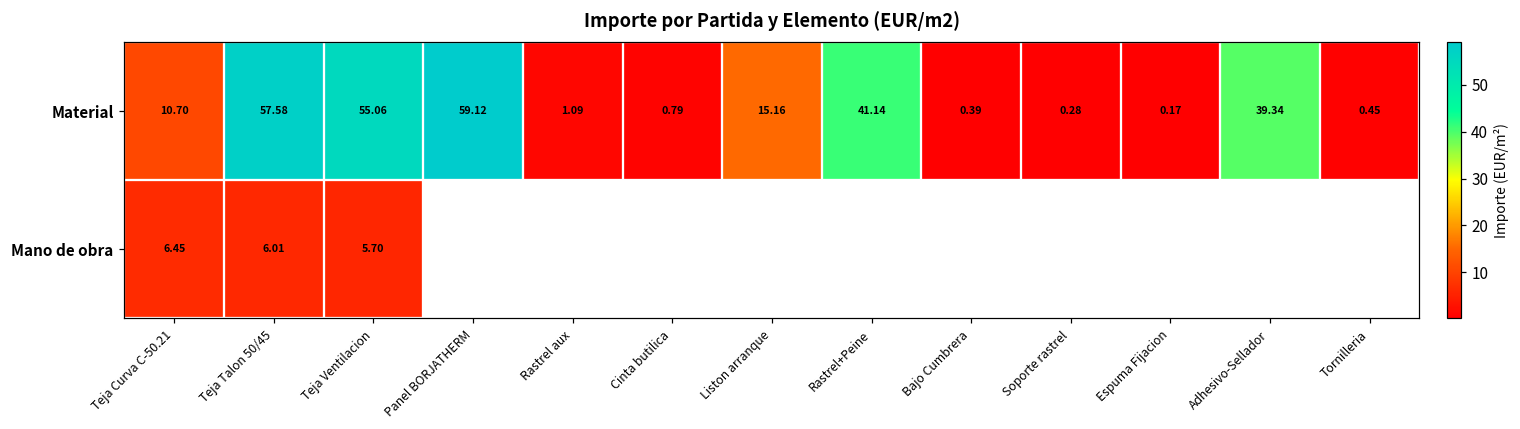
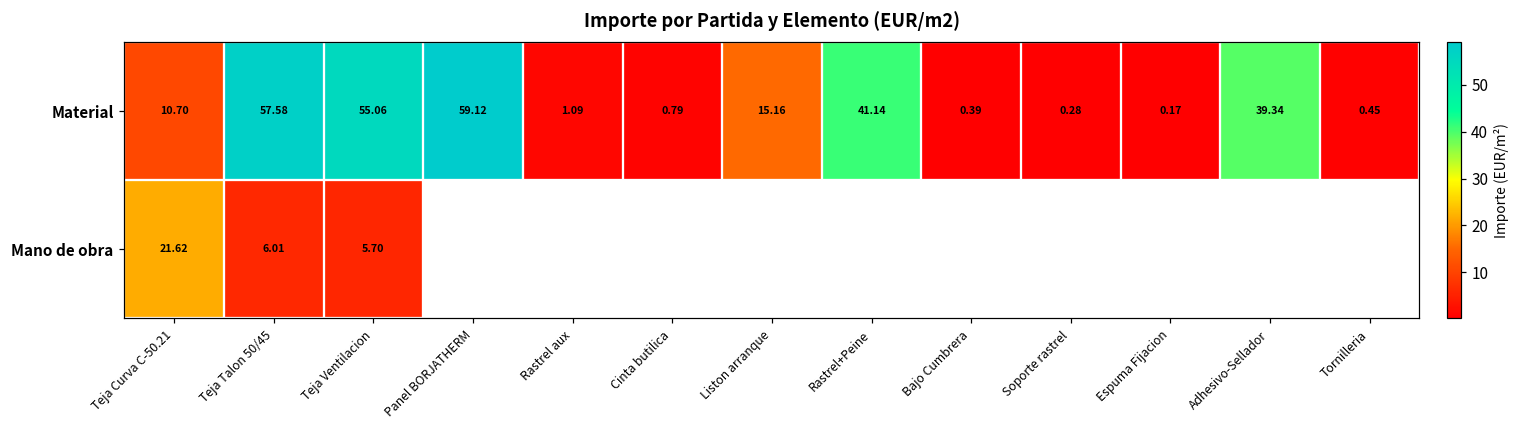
  {
    "Material": {
      "Teja Curva C-50.21": 10.70,
      "Teja Talon 50/45": 57.58,
      "Teja Ventilacion": 55.06,
      "Panel BORJATHERM": 59.12,
      "Rastrel aux": 1.09,
      "Cinta butilica": 0.79,
      "Liston arranque": 15.16,
      "Rastrel+Peine": 41.14,
      "Bajo Cumbrera": 0.39,
      "Soporte rastrel": 0.28,
      "Espuma Fijacion": 0.17,
      "Adhesivo-Sellador": 39.34,
      "Tornilleria": 0.45
    },
    "Mano de obra": {
-     "Teja Curva C-50.21": 6.45,
+     "Teja Curva C-50.21": 21.62,
      "Teja Talon 50/45": 6.01,
      "Teja Ventilacion": 5.70
    }
  }
